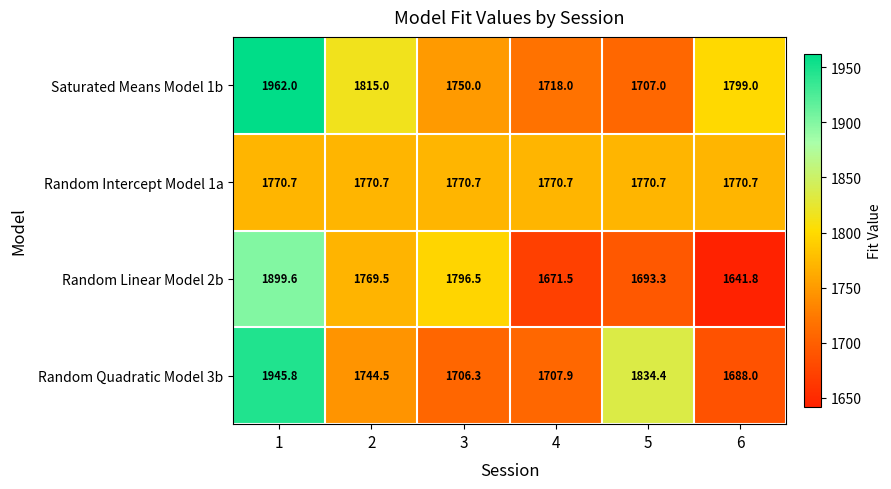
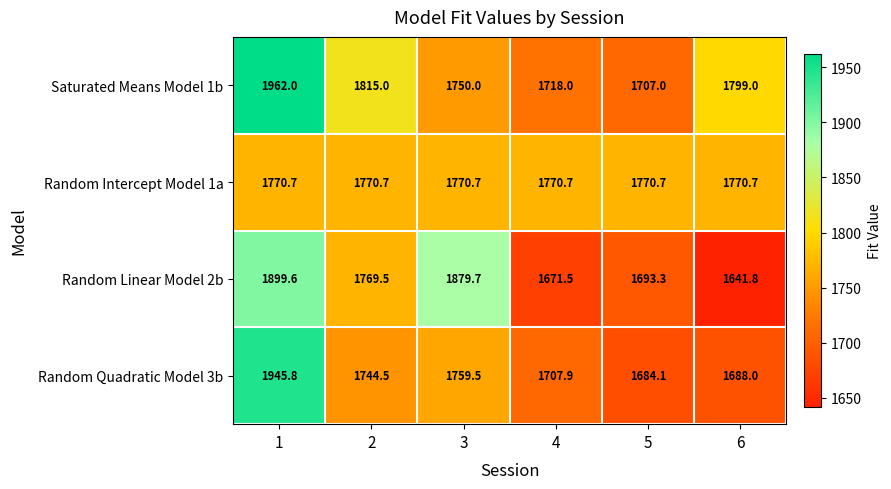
  {
    "Saturated Means Model 1b": {
      "1": 1962.0,
      "2": 1815.0,
      "3": 1750.0,
      "4": 1718.0,
      "5": 1707.0,
      "6": 1799.0
    },
    "Random Intercept Model 1a": {
      "1": 1770.7,
      "2": 1770.7,
      "3": 1770.7,
      "4": 1770.7,
      "5": 1770.7,
      "6": 1770.7
    },
    "Random Linear Model 2b": {
      "1": 1899.6,
      "2": 1769.5,
-     "3": 1796.5,
+     "3": 1879.7,
      "4": 1671.5,
      "5": 1693.3,
      "6": 1641.8
    },
    "Random Quadratic Model 3b": {
      "1": 1945.8,
      "2": 1744.5,
-     "3": 1706.3,
+     "3": 1759.5,
      "4": 1707.9,
-     "5": 1834.4,
+     "5": 1684.1,
      "6": 1688.0
    }
  }
